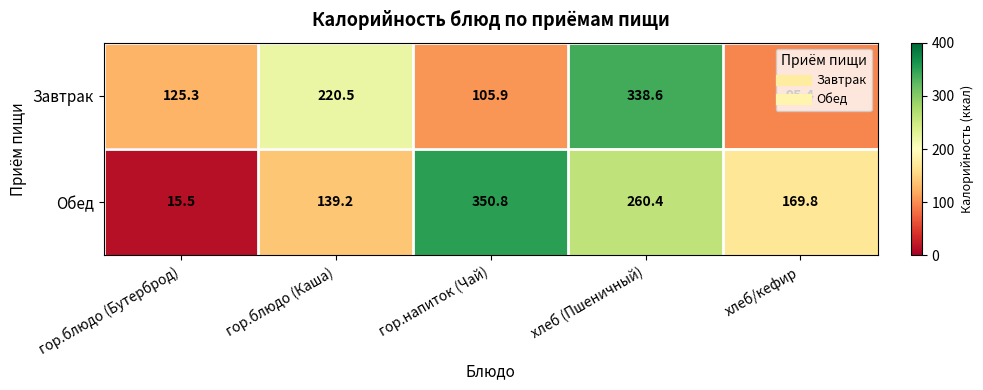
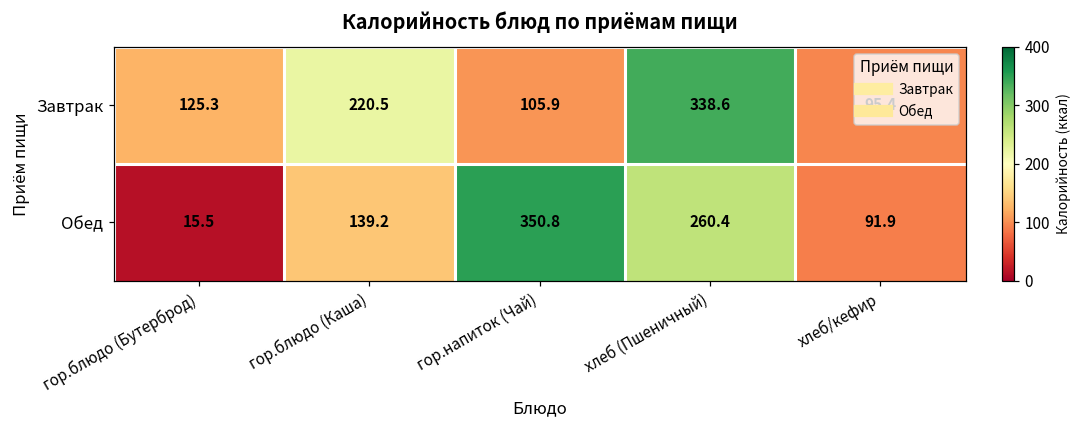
  {
    "Завтрак": {
      "гор.блюдо (Бутерброд)": 125.3,
      "гор.блюдо (Каша)": 220.5,
      "гор.напиток (Чай)": 105.9,
      "хлеб (Пшеничный)": 338.6
    },
    "Обед": {
      "гор.блюдо (Бутерброд)": 15.5,
      "гор.блюдо (Каша)": 139.2,
      "гор.напиток (Чай)": 350.8,
      "хлеб (Пшеничный)": 260.4,
-     "хлеб/кефир": 169.8
+     "хлеб/кефир": 91.9
    }
  }
